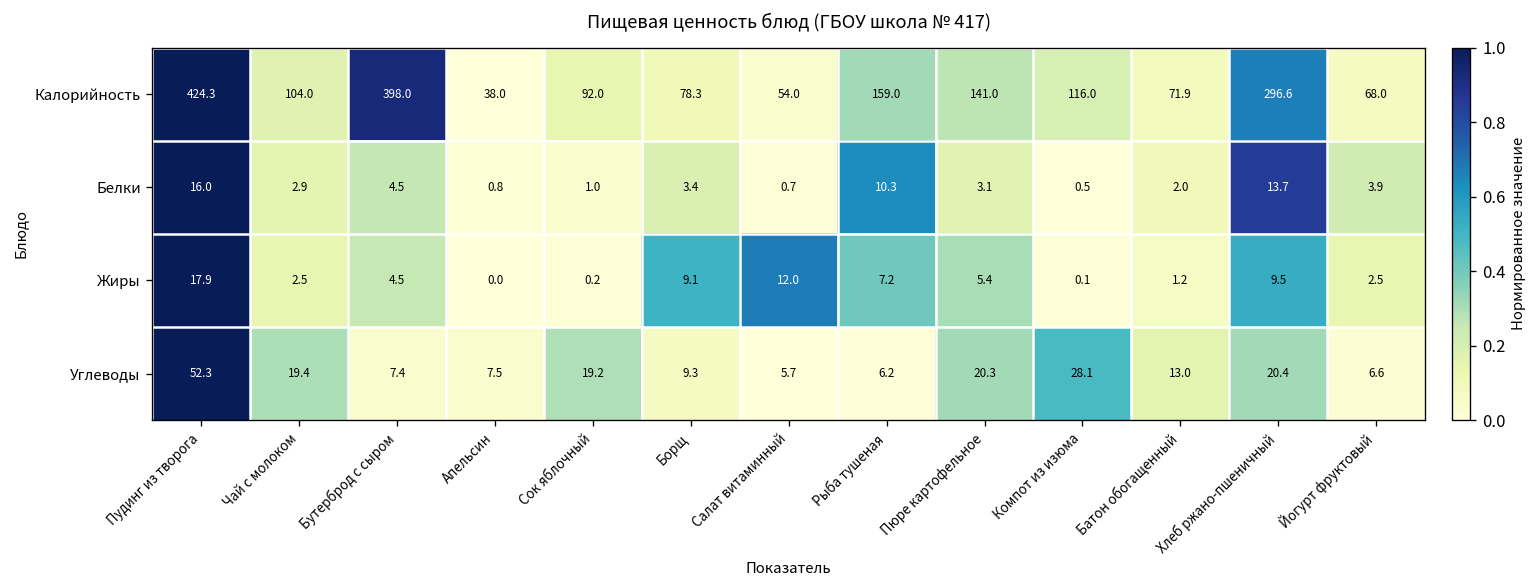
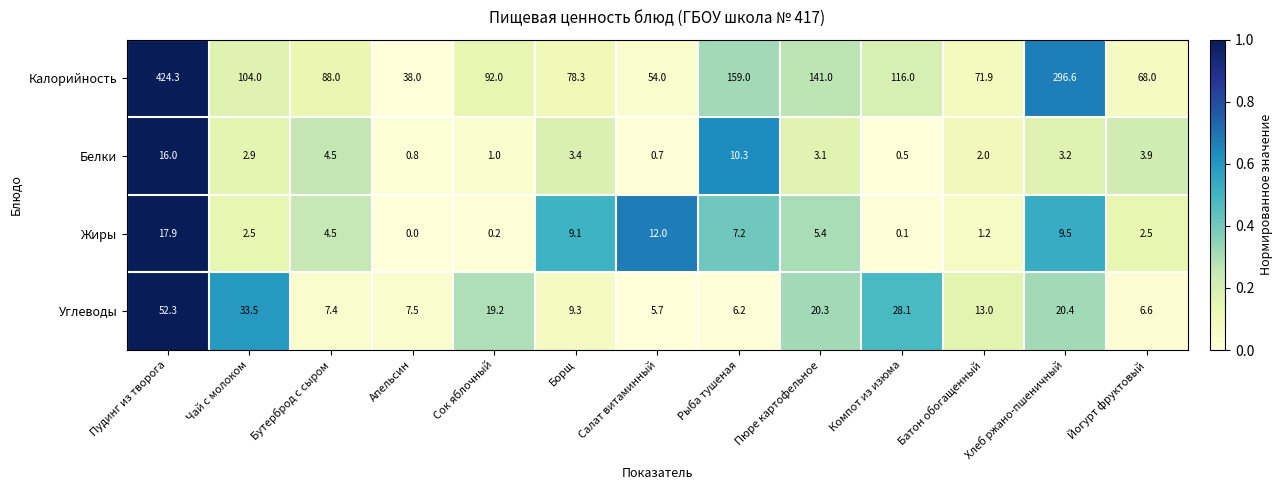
  {
    "Калорийность": {
      "Пудинг из творога": 424.3,
      "Чай с молоком": 104.0,
-     "Бутерброд с сыром": 398.0,
+     "Бутерброд с сыром": 88.0,
      "Апельсин": 38.0,
      "Сок яблочный": 92.0,
      "Борщ": 78.3,
      "Салат витаминный": 54.0,
      "Рыба тушеная": 159.0,
      "Пюре картофельное": 141.0,
      "Компот из изюма": 116.0,
      "Батон обогащенный": 71.9,
      "Хлеб ржано-пшеничный": 296.6,
      "Йогурт фруктовый": 68.0
    },
    "Белки": {
      "Пудинг из творога": 16.0,
      "Чай с молоком": 2.9,
      "Бутерброд с сыром": 4.5,
      "Апельсин": 0.8,
      "Сок яблочный": 1.0,
      "Борщ": 3.4,
      "Салат витаминный": 0.7,
      "Рыба тушеная": 10.3,
      "Пюре картофельное": 3.1,
      "Компот из изюма": 0.5,
      "Батон обогащенный": 2.0,
-     "Хлеб ржано-пшеничный": 13.7,
+     "Хлеб ржано-пшеничный": 3.2,
      "Йогурт фруктовый": 3.9
    },
    "Жиры": {
      "Пудинг из творога": 17.9,
      "Чай с молоком": 2.5,
      "Бутерброд с сыром": 4.5,
      "Апельсин": 0.0,
      "Сок яблочный": 0.2,
      "Борщ": 9.1,
      "Салат витаминный": 12.0,
      "Рыба тушеная": 7.2,
      "Пюре картофельное": 5.4,
      "Компот из изюма": 0.1,
      "Батон обогащенный": 1.2,
      "Хлеб ржано-пшеничный": 9.5,
      "Йогурт фруктовый": 2.5
    },
    "Углеводы": {
      "Пудинг из творога": 52.3,
-     "Чай с молоком": 19.4,
+     "Чай с молоком": 33.5,
      "Бутерброд с сыром": 7.4,
      "Апельсин": 7.5,
      "Сок яблочный": 19.2,
      "Борщ": 9.3,
      "Салат витаминный": 5.7,
      "Рыба тушеная": 6.2,
      "Пюре картофельное": 20.3,
      "Компот из изюма": 28.1,
      "Батон обогащенный": 13.0,
      "Хлеб ржано-пшеничный": 20.4,
      "Йогурт фруктовый": 6.6
    }
  }
